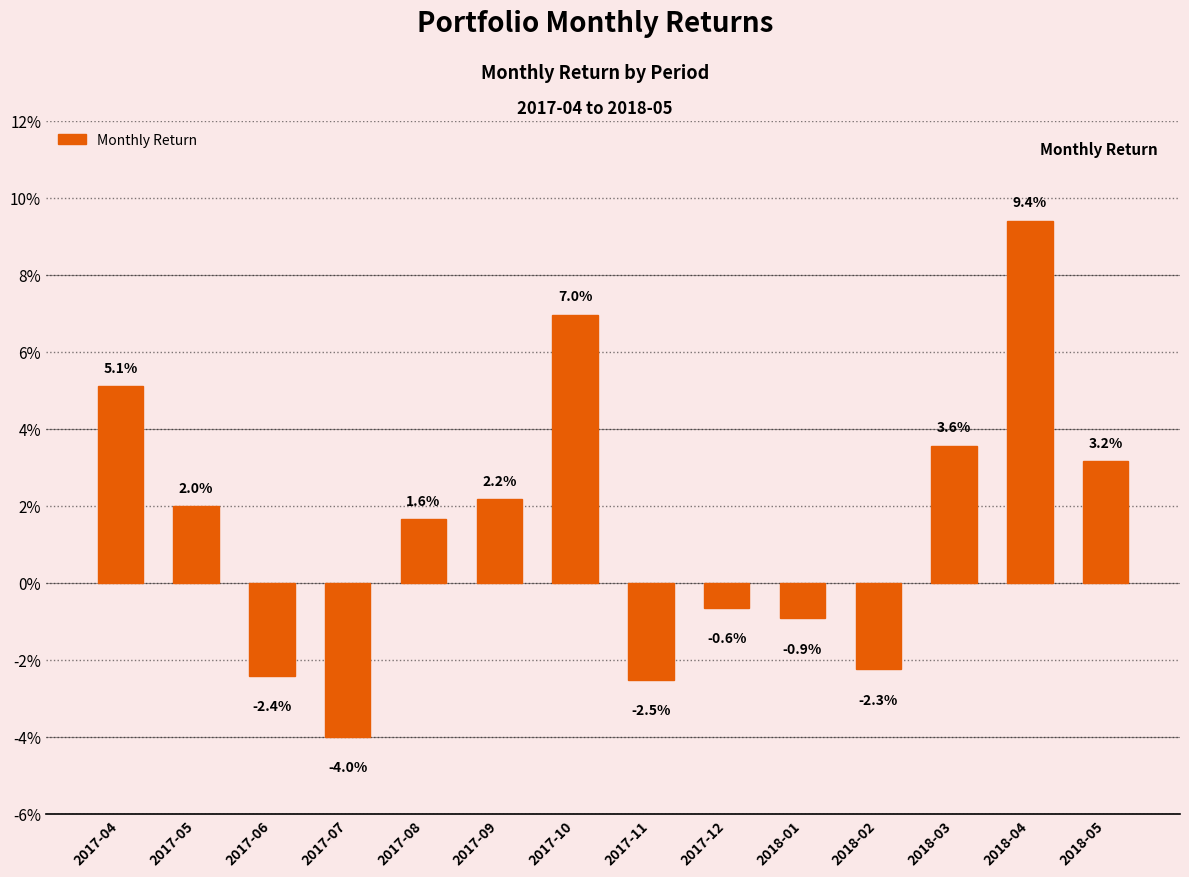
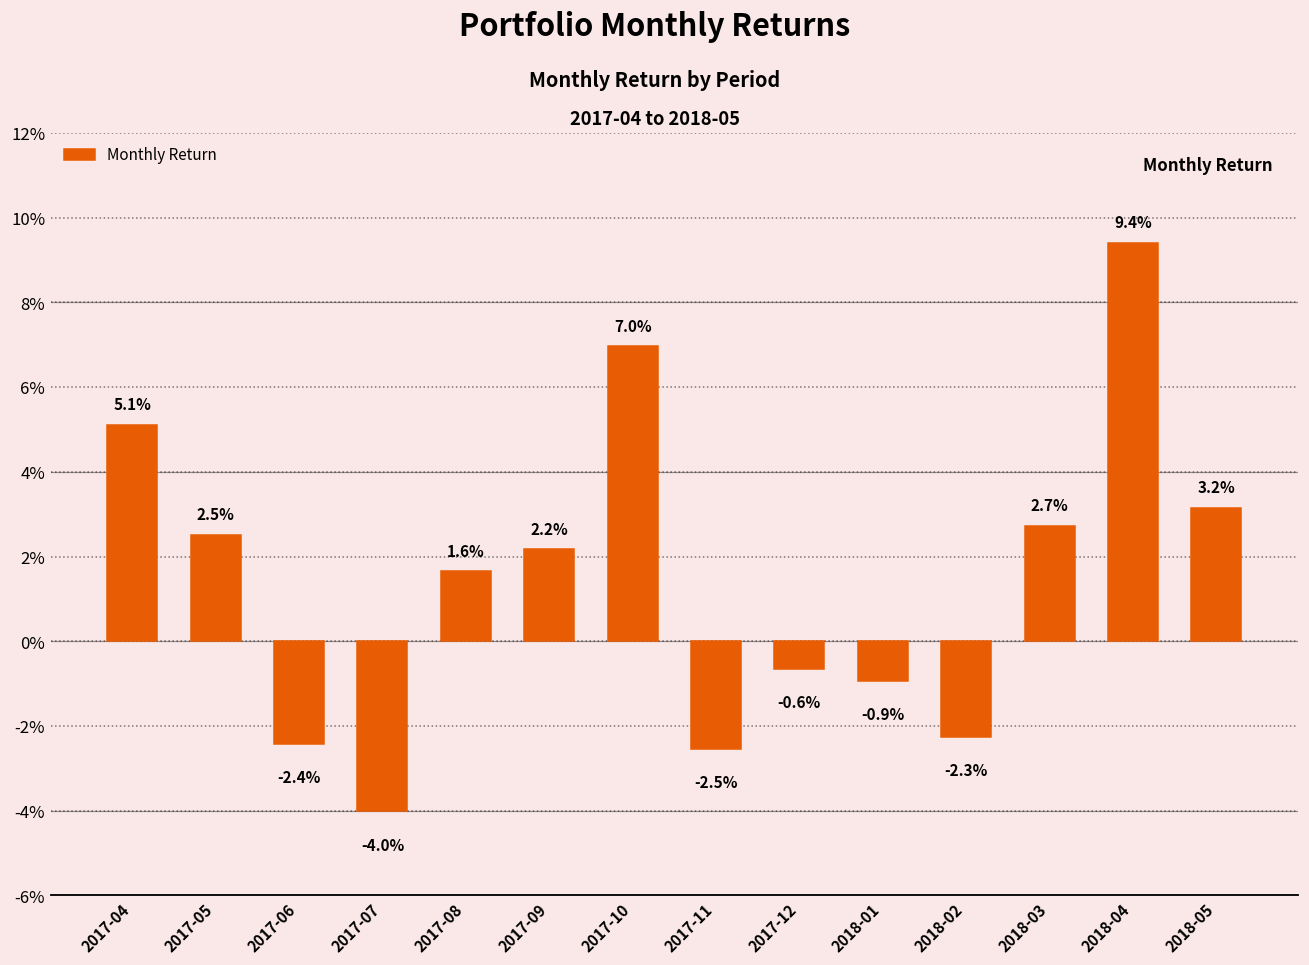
  {
    "2017-04": "5.1%",
-   "2017-05": "2.0%",
+   "2017-05": "2.5%",
    "2017-06": "-2.4%",
    "2017-07": "-4.0%",
    "2017-08": "1.6%",
    "2017-09": "2.2%",
    "2017-10": "7.0%",
    "2017-11": "-2.5%",
    "2017-12": "-0.6%",
    "2018-01": "-0.9%",
    "2018-02": "-2.3%",
-   "2018-03": "3.6%",
+   "2018-03": "2.7%",
    "2018-04": "9.4%",
    "2018-05": "3.2%"
  }
